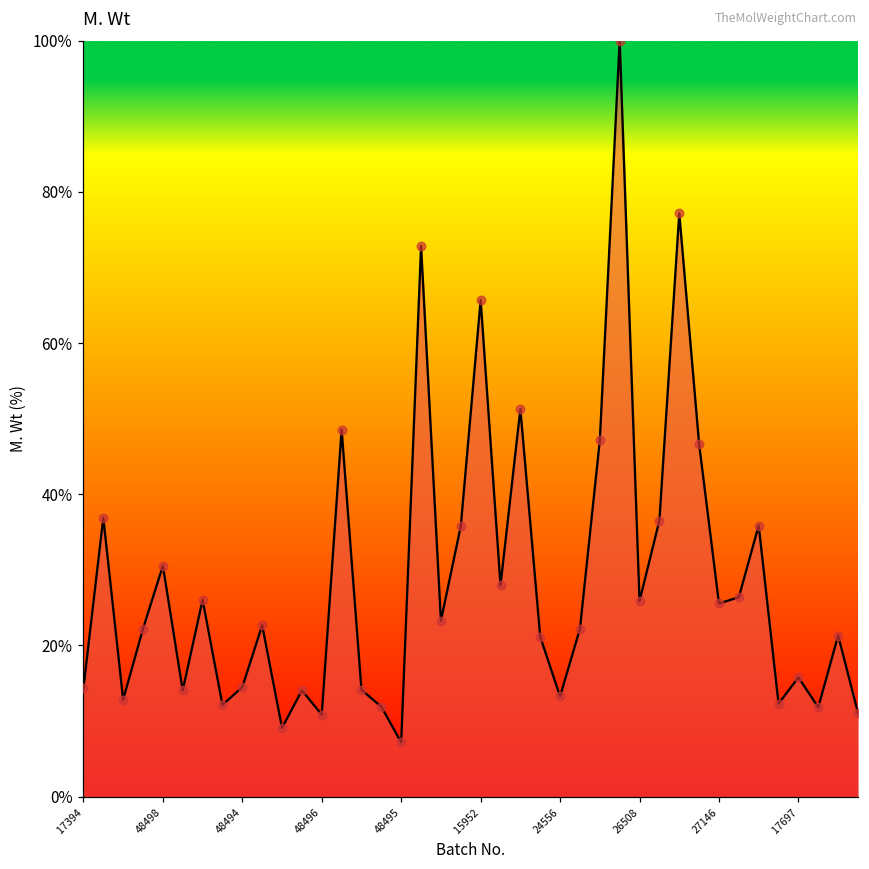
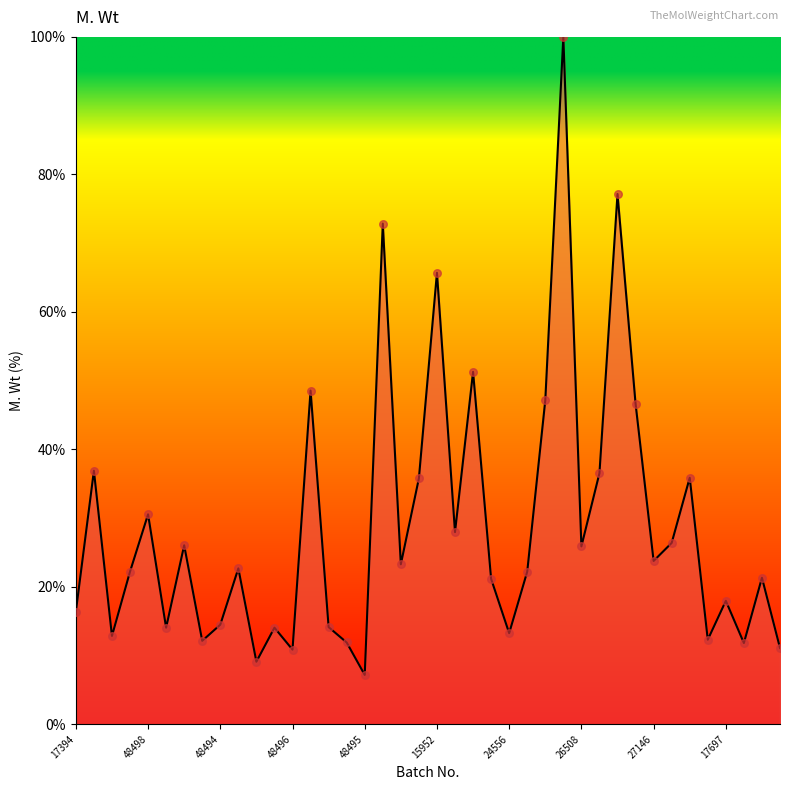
  {
-   "17394": "14%",
+   "17394": "16%",
    "48498": "31%",
    "48494": "14%",
    "48496": "11%",
    "48495": "7%",
    "15952": "66%",
    "24556": "13%",
    "26508": "26%",
-   "27146": "26%",
-   "17697": "16%"
+   "27146": "24%",
+   "17697": "18%"
  }
